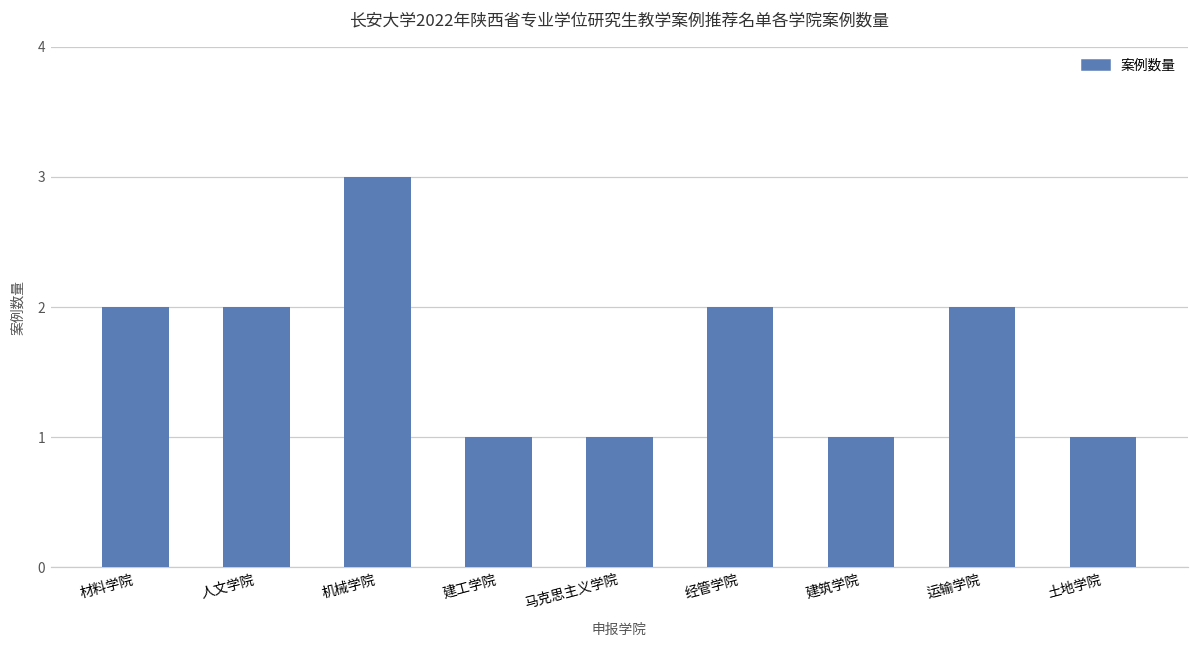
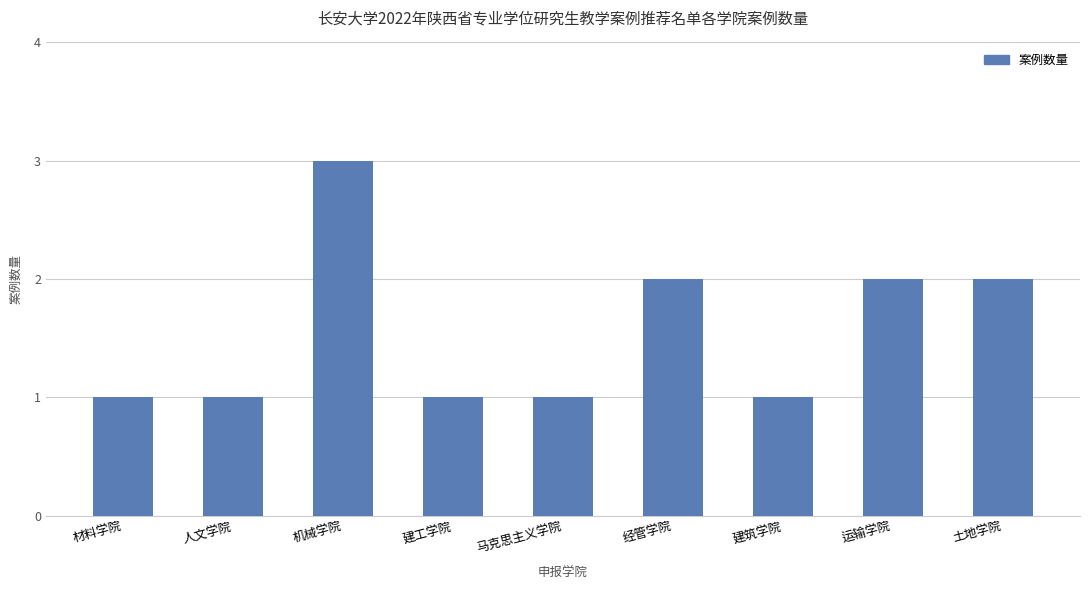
  {
-   "材料学院": 2,
-   "人文学院": 2,
+   "材料学院": 1,
+   "人文学院": 1,
    "机械学院": 3,
    "建工学院": 1,
    "马克思主义学院": 1,
    "经管学院": 2,
    "建筑学院": 1,
    "运输学院": 2,
-   "土地学院": 1
+   "土地学院": 2
  }
